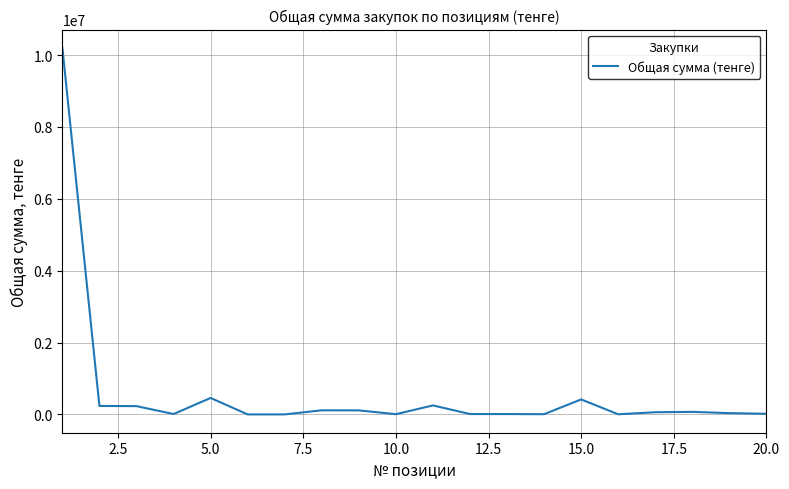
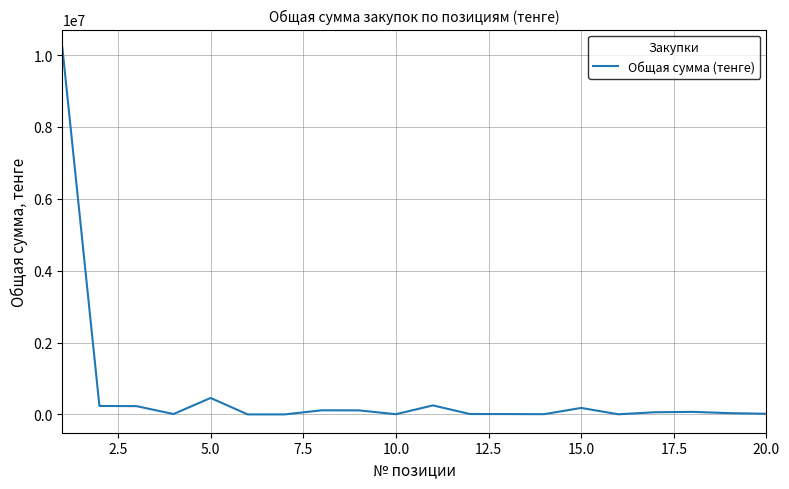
  {
    "5.0": 500000,
    "10.0": 0,
-   "15.0": 400000,
+   "15.0": 200000,
    "20.0": 0
  }
